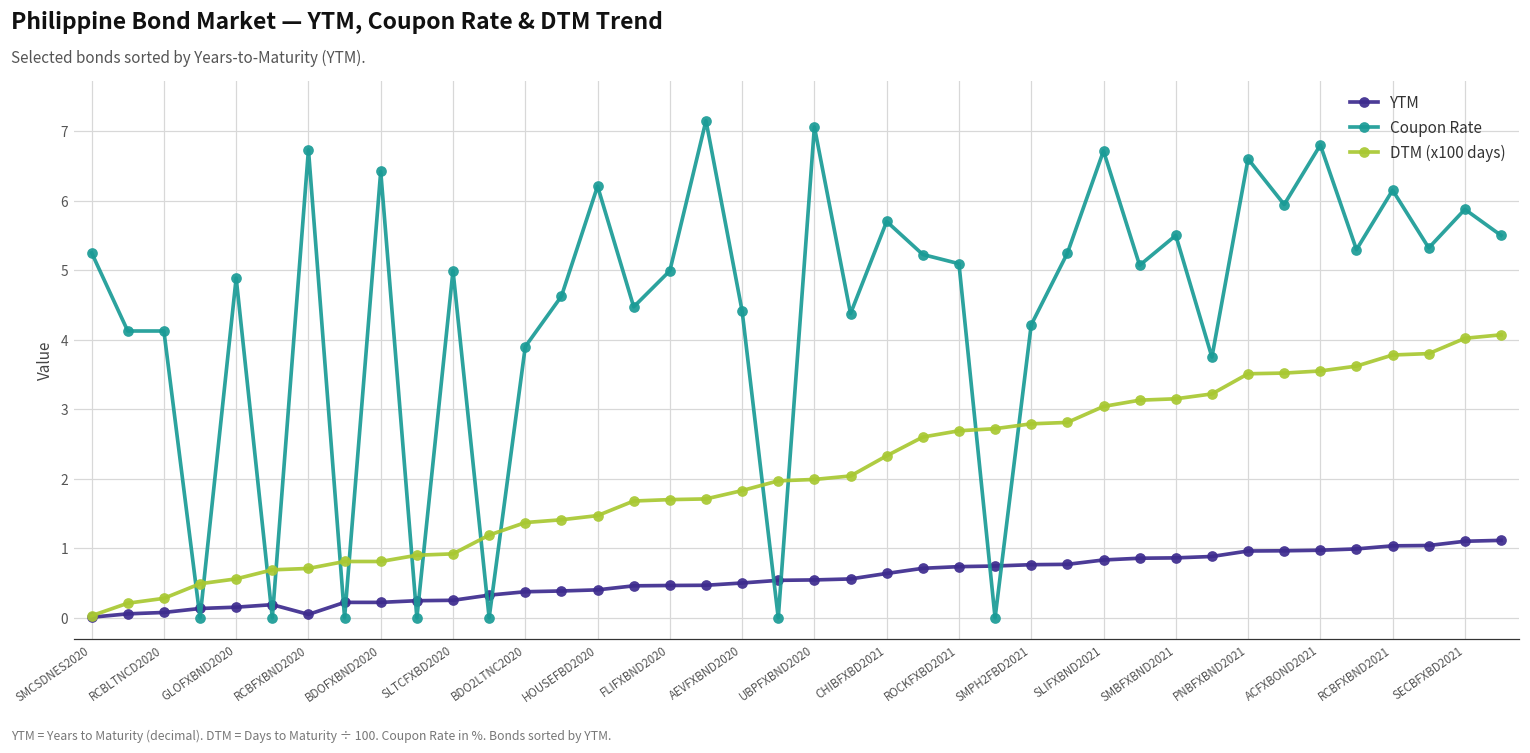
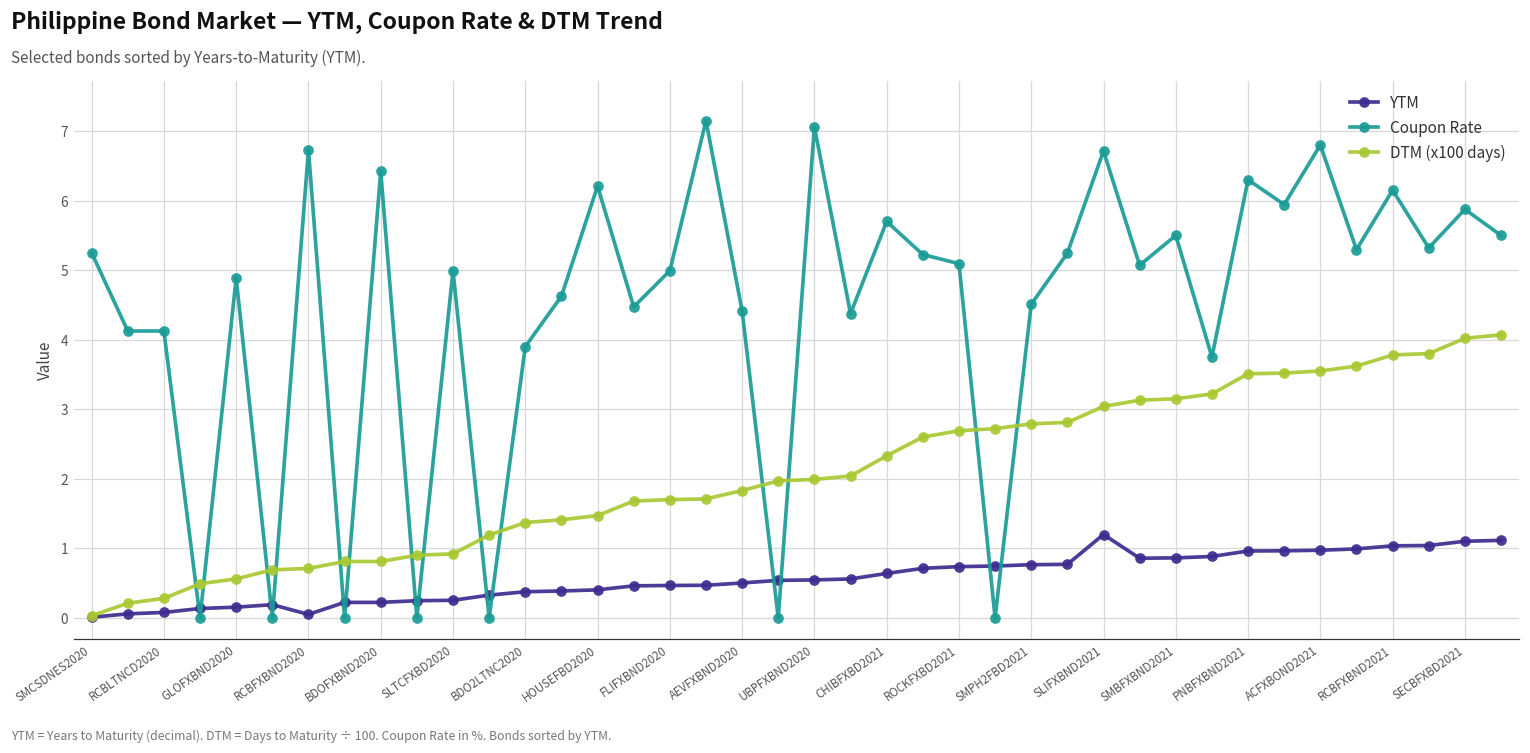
  {
    "YTM": {
      "RCBLTNCD2020": 0.1,
      "GLOFXBND2020": 0.2,
      "RCBFXBND2020": 0.0,
      "BDOFXBND2020": 0.2,
      "SLTCFXBD2020": 0.3,
      "BDO2LTNC2020": 0.4,
      "HOUSEFBD2020": 0.4,
      "FLIFXBND2020": 0.5,
      "AEVFXBND2020": 0.5,
      "UBPFXBND2020": 0.5,
      "CHIBFXBD2021": 0.6,
      "ROCKFXBD2021": 0.7,
      "SMPH2FBD2021": 0.8,
-     "SLIFXBND2021": 0.8,
+     "SLIFXBND2021": 1.2,
      "SMBFXBND2021": 0.9,
      "PNBFXBND2021": 1.0,
      "ACFXBOND2021": 1.0,
      "RCBFXBND2021": 1.0,
      "SECBFXBD2021": 1.1
    },
    "Coupon Rate": {
      "SMCSDNES2020": 5.3,
      "RCBLTNCD2020": 4.1,
      "GLOFXBND2020": 4.9,
      "RCBFXBND2020": 6.7,
      "BDOFXBND2020": 6.4,
      "SLTCFXBD2020": 5.0,
      "BDO2LTNC2020": 3.9,
      "HOUSEFBD2020": 6.2,
      "FLIFXBND2020": 5.0,
      "AEVFXBND2020": 4.4,
      "UBPFXBND2020": 7.1,
      "CHIBFXBD2021": 5.7,
      "ROCKFXBD2021": 5.1,
-     "SMPH2FBD2021": 4.2,
+     "SMPH2FBD2021": 4.5,
      "SLIFXBND2021": 6.7,
      "SMBFXBND2021": 5.5,
-     "PNBFXBND2021": 6.6,
+     "PNBFXBND2021": 6.3,
      "ACFXBOND2021": 6.8,
      "RCBFXBND2021": 6.2,
      "SECBFXBD2021": 5.9
    },
    "DTM (x100 days)": {
      "RCBLTNCD2020": 0.3,
      "GLOFXBND2020": 0.6,
      "RCBFXBND2020": 0.7,
      "BDOFXBND2020": 0.8,
      "SLTCFXBD2020": 0.9,
      "BDO2LTNC2020": 1.4,
      "HOUSEFBD2020": 1.5,
      "FLIFXBND2020": 1.7,
      "AEVFXBND2020": 1.8,
      "UBPFXBND2020": 2.0,
      "CHIBFXBD2021": 2.3,
      "ROCKFXBD2021": 2.7,
      "SMPH2FBD2021": 2.8,
      "SLIFXBND2021": 3.0,
      "SMBFXBND2021": 3.2,
      "PNBFXBND2021": 3.5,
      "ACFXBOND2021": 3.6,
      "RCBFXBND2021": 3.8,
      "SECBFXBD2021": 4.0
    }
  }
